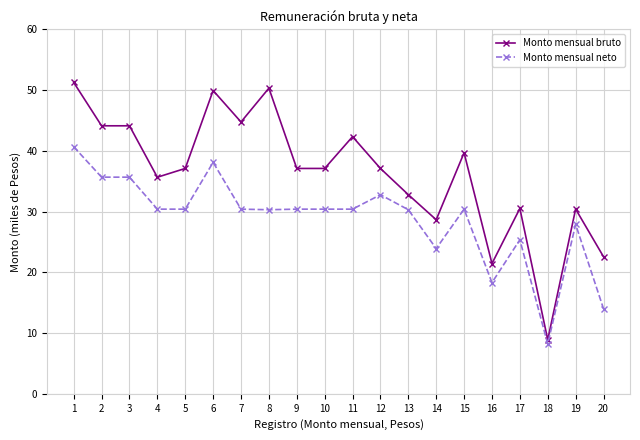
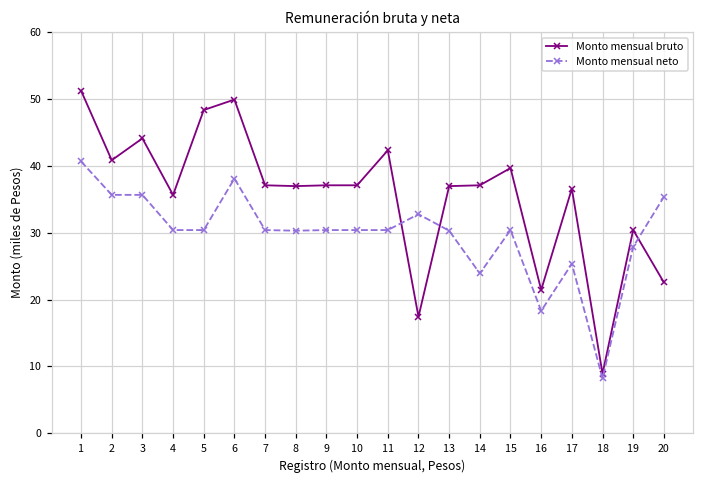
  {
    "Monto mensual bruto": {
      "1": 51,
-     "2": 44,
+     "2": 41,
      "3": 44,
      "4": 36,
-     "5": 37,
+     "5": 48,
      "6": 50,
-     "7": 45,
-     "8": 50,
+     "7": 37,
+     "8": 37,
      "9": 37,
      "10": 37,
      "11": 42,
-     "12": 37,
-     "13": 33,
-     "14": 29,
+     "12": 17,
+     "13": 37,
+     "14": 37,
      "15": 40,
      "16": 21,
-     "17": 31,
+     "17": 37,
      "18": 9,
      "19": 30,
      "20": 23
    },
    "Monto mensual neto": {
      "1": 41,
      "2": 36,
      "3": 36,
      "4": 30,
      "5": 30,
      "6": 38,
      "7": 30,
      "8": 30,
      "9": 30,
      "10": 30,
      "11": 30,
      "12": 33,
      "13": 30,
      "14": 24,
      "15": 30,
      "16": 18,
      "17": 25,
      "18": 8,
      "19": 28,
-     "20": 14
+     "20": 35
    }
  }
